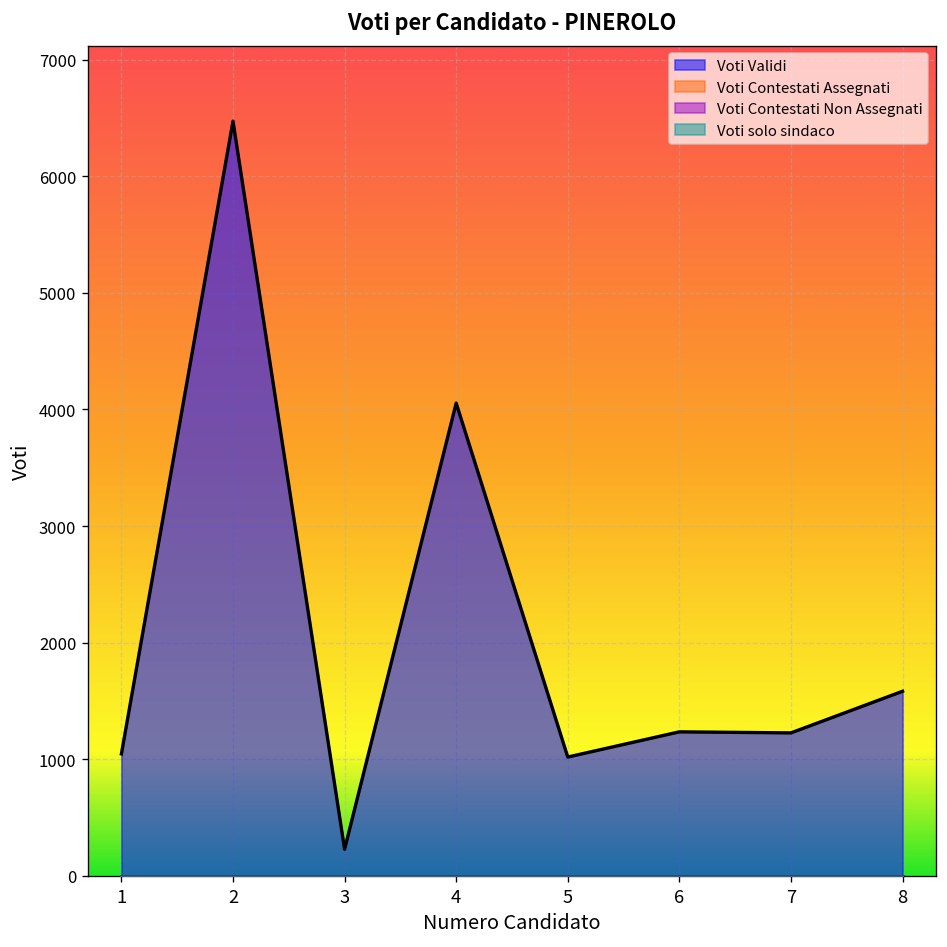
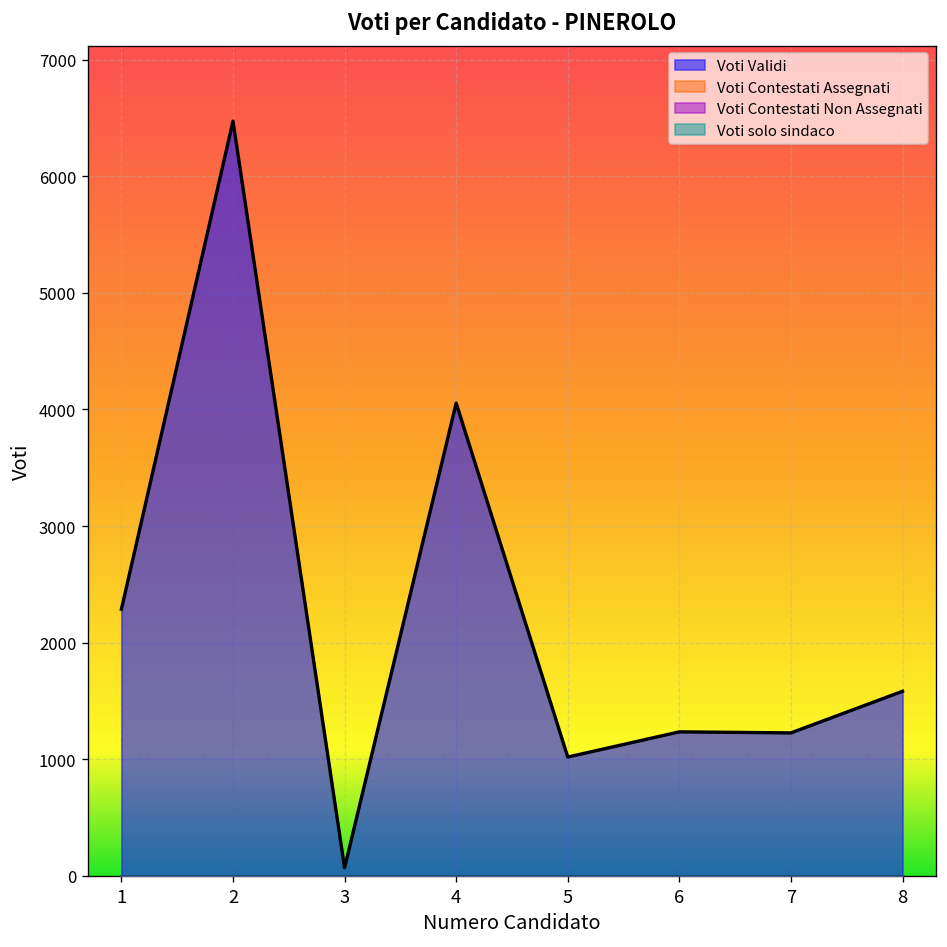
  {
    "Voti Validi": {
-     "1": 1000,
+     "1": 2300,
      "2": 6500,
-     "3": 200,
+     "3": 100,
      "4": 4100,
      "5": 1000,
      "6": 1200,
      "7": 1200,
      "8": 1600
    },
    "Voti solo sindaco": {
      "1": 0,
      "2": 0,
      "3": 0,
      "4": 0,
      "5": 0,
      "6": 0,
      "7": 0,
      "8": 0
    }
  }
